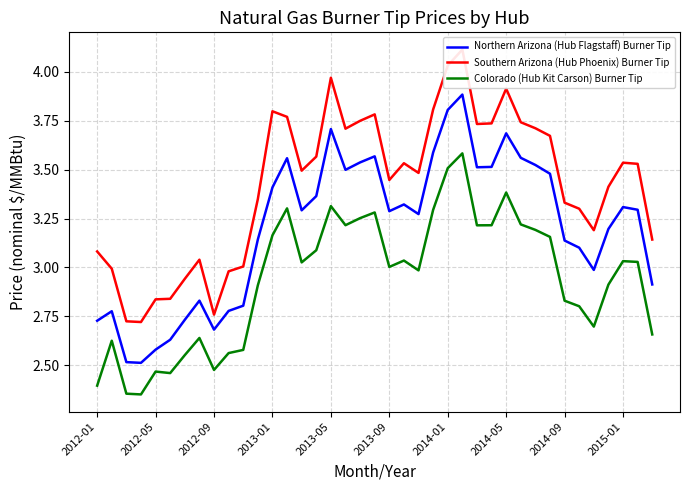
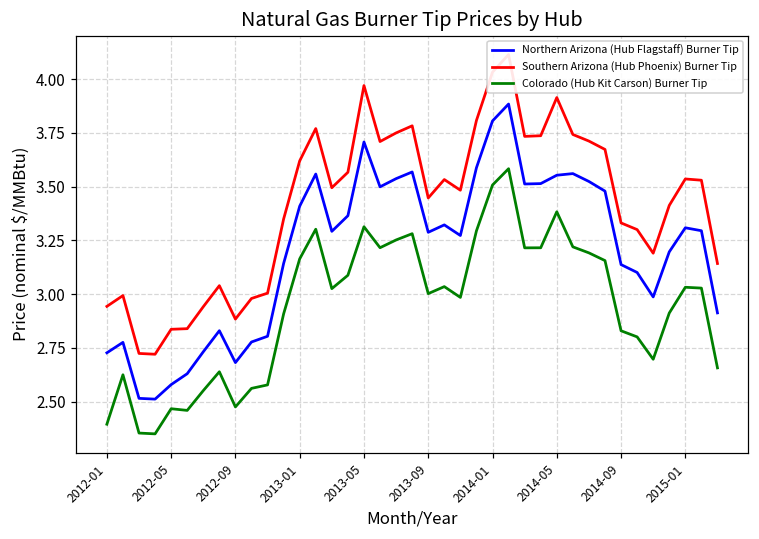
  {
    "Northern Arizona (Hub Flagstaff) Burner Tip": {
      "2012-01": 2.73,
      "2012-05": 2.58,
      "2012-09": 2.68,
      "2013-01": 3.41,
      "2013-05": 3.71,
      "2013-09": 3.29,
      "2014-01": 3.81,
-     "2014-05": 3.69,
+     "2014-05": 3.55,
      "2014-09": 3.14,
      "2015-01": 3.31
    },
    "Southern Arizona (Hub Phoenix) Burner Tip": {
-     "2012-01": 3.08,
+     "2012-01": 2.94,
      "2012-05": 2.84,
-     "2012-09": 2.76,
-     "2013-01": 3.80,
+     "2012-09": 2.88,
+     "2013-01": 3.62,
      "2013-05": 3.97,
      "2013-09": 3.45,
      "2014-05": 3.91,
      "2014-09": 3.33,
      "2015-01": 3.54
    },
    "Colorado (Hub Kit Carson) Burner Tip": {
      "2012-01": 2.39,
      "2012-05": 2.47,
      "2012-09": 2.48,
      "2013-01": 3.16,
      "2013-05": 3.31,
      "2013-09": 3.00,
      "2014-01": 3.51,
      "2014-05": 3.38,
      "2014-09": 2.83,
      "2015-01": 3.03
    }
  }
